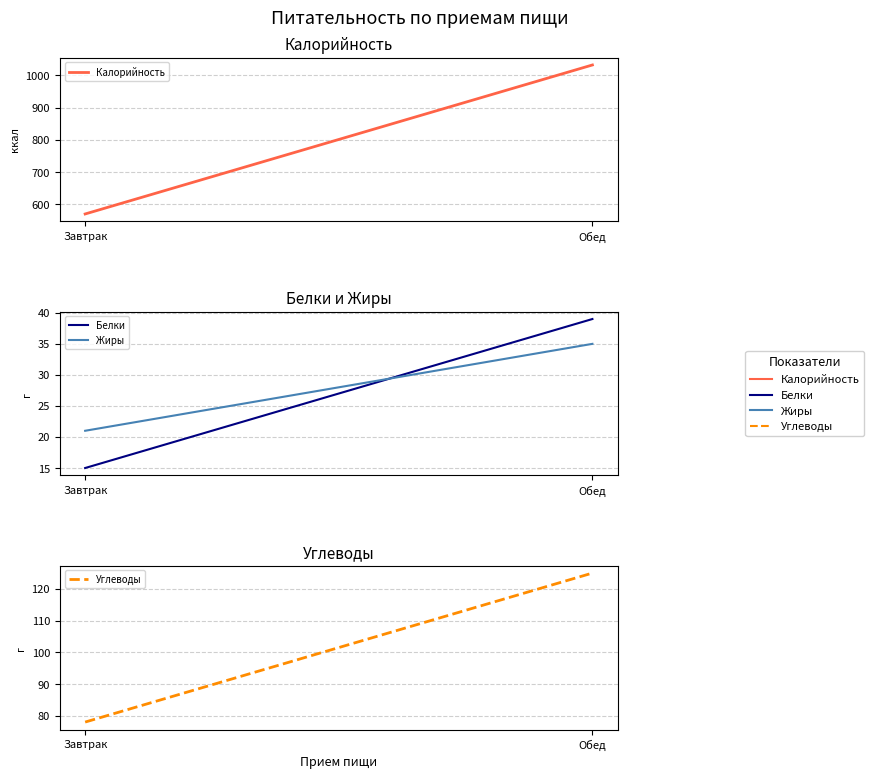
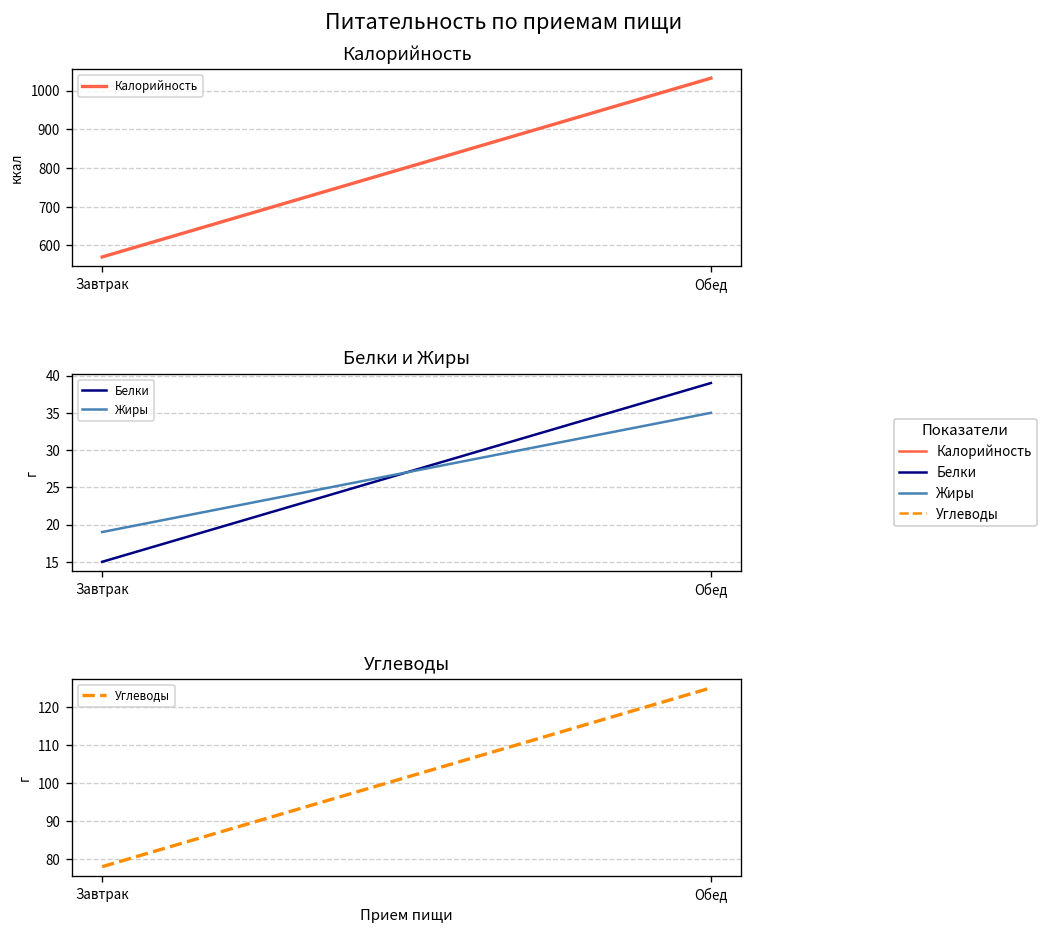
  {
    "Калорийность": {
      "Завтрак": 570,
      "Обед": 1030
    },
    "Белки и Жиры": {
      "Белки": {
        "Завтрак": 15,
        "Обед": 39
      },
      "Жиры": {
-       "Завтрак": 21,
+       "Завтрак": 19,
        "Обед": 35
      }
    },
    "Углеводы": {
      "Завтрак": 78,
      "Обед": 125
    }
  }
